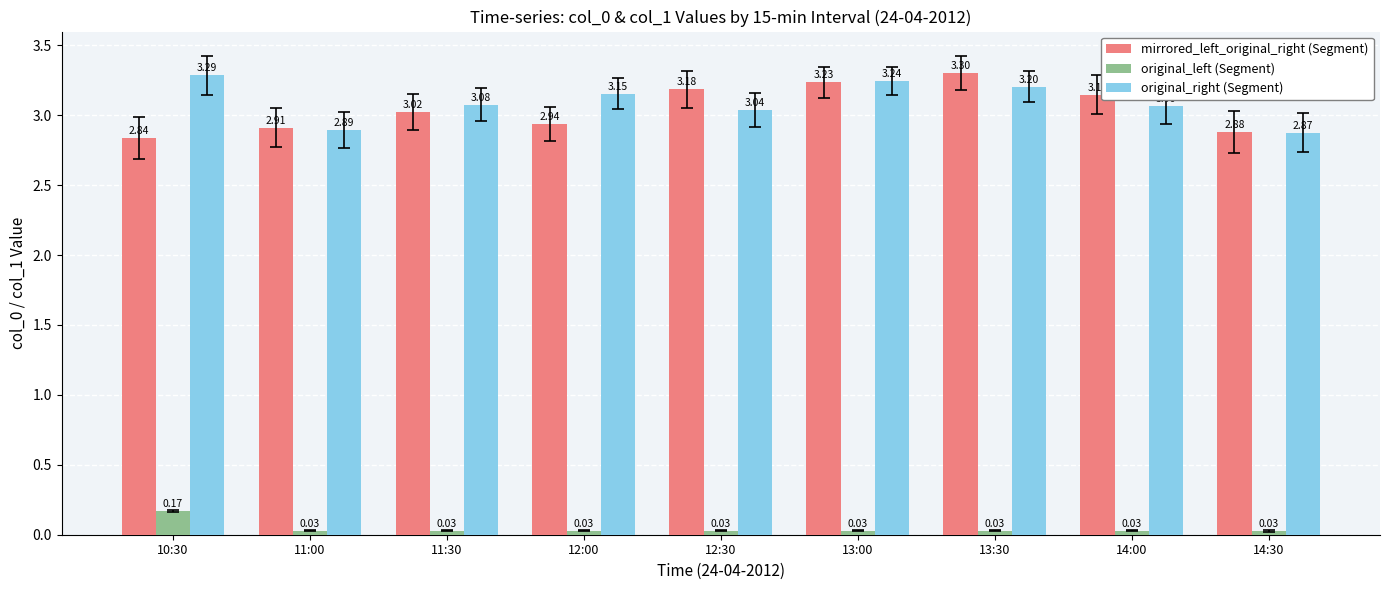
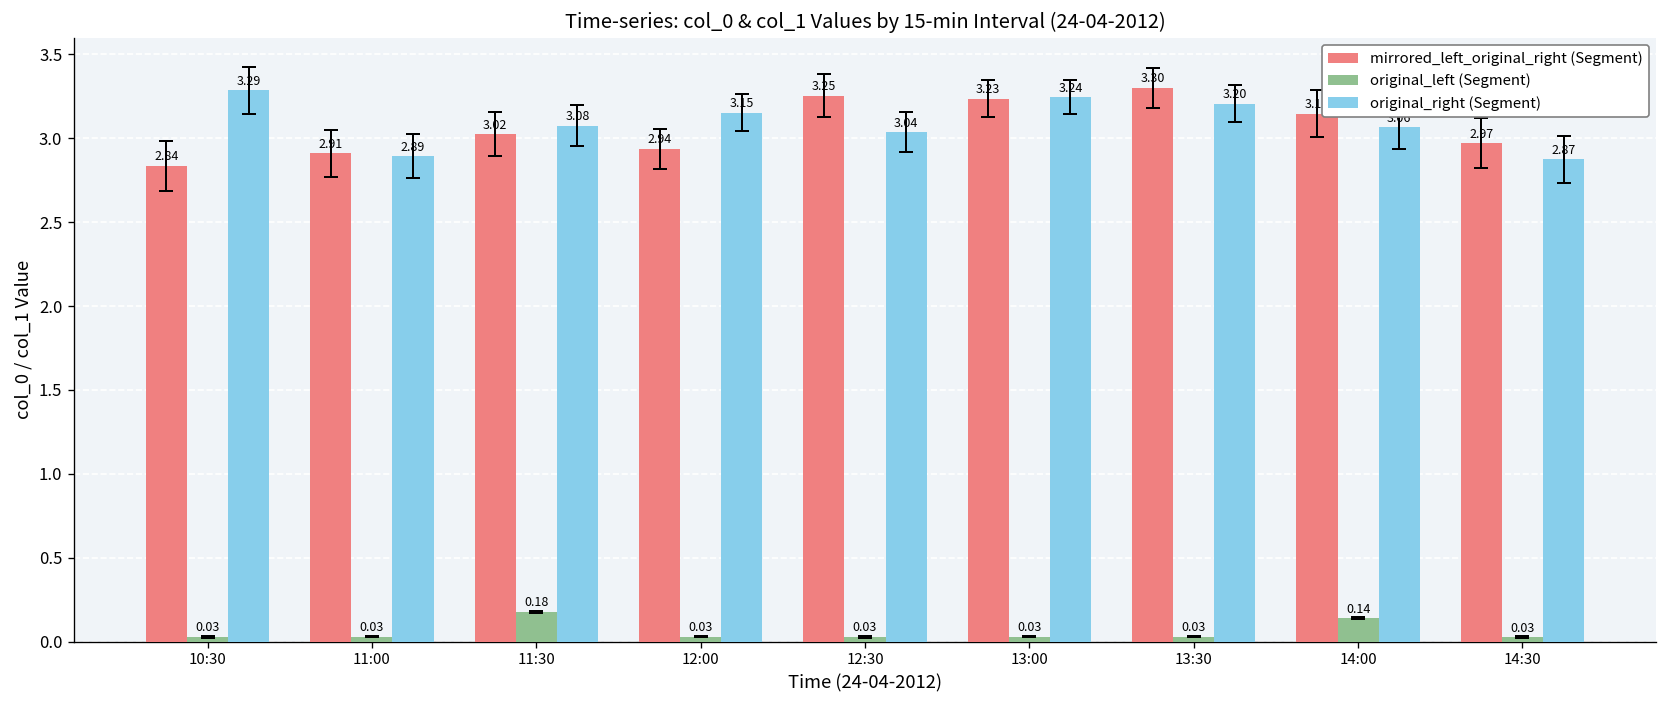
  {
    "mirrored_left_original_right (Segment)": {
      "10:30": 2.84,
      "11:00": 2.91,
      "11:30": 3.02,
      "12:00": 2.94,
-     "12:30": 3.18,
+     "12:30": 3.25,
      "13:00": 3.23,
      "13:30": 3.30,
-     "14:30": 2.88
+     "14:30": 2.97
    },
    "original_left (Segment)": {
-     "10:30": 0.17,
-     "11:30": 0.03,
-     "14:00": 0.03
+     "10:30": 0.03,
+     "11:30": 0.18,
+     "14:00": 0.14
    },
    "original_right (Segment)": {
      "10:30": 3.29,
      "11:00": 2.89,
      "11:30": 3.08,
      "12:00": 3.15,
      "12:30": 3.04,
      "13:30": 3.20,
      "14:30": 2.87
    }
  }
